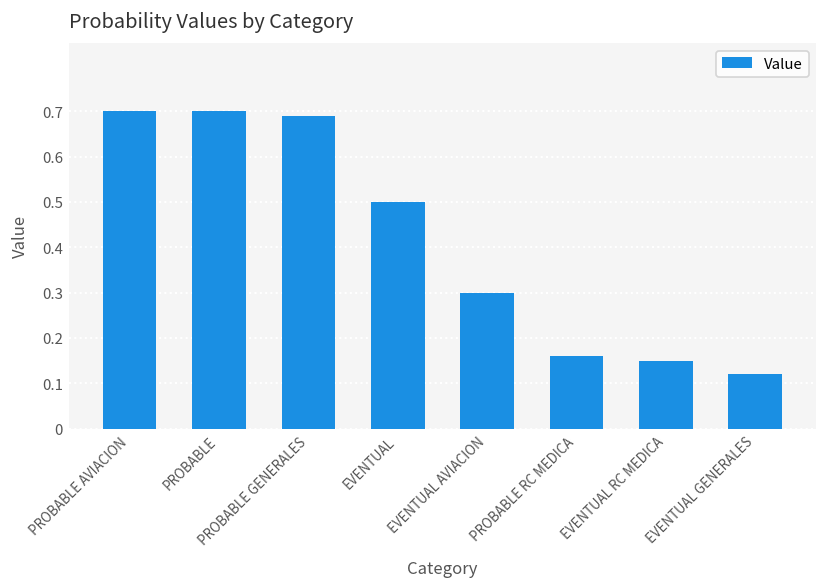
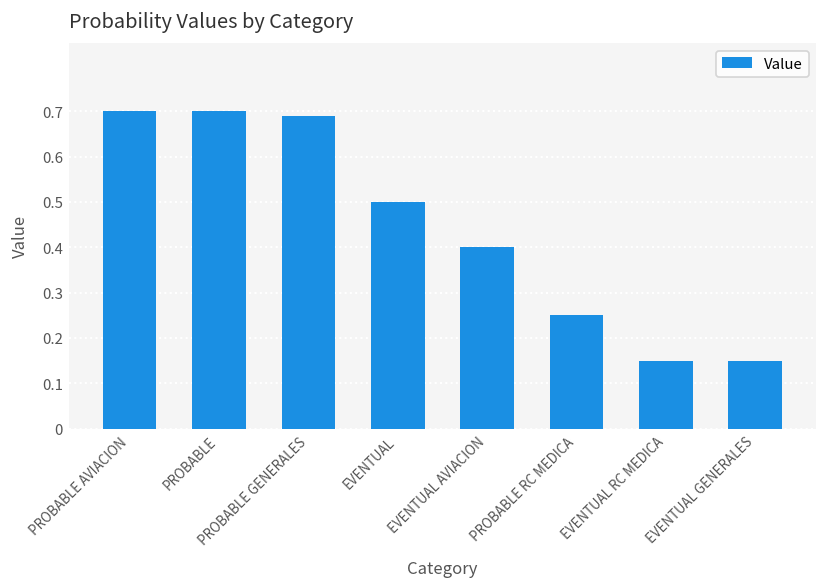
  {
    "PROBABLE AVIACION": 0.70,
    "PROBABLE": 0.70,
    "PROBABLE GENERALES": 0.69,
    "EVENTUAL": 0.50,
-   "EVENTUAL AVIACION": 0.3,
-   "PROBABLE RC MEDICA": 0.16,
+   "EVENTUAL AVIACION": 0.4,
+   "PROBABLE RC MEDICA": 0.25,
    "EVENTUAL RC MEDICA": 0.15,
-   "EVENTUAL GENERALES": 0.12
+   "EVENTUAL GENERALES": 0.15
  }
